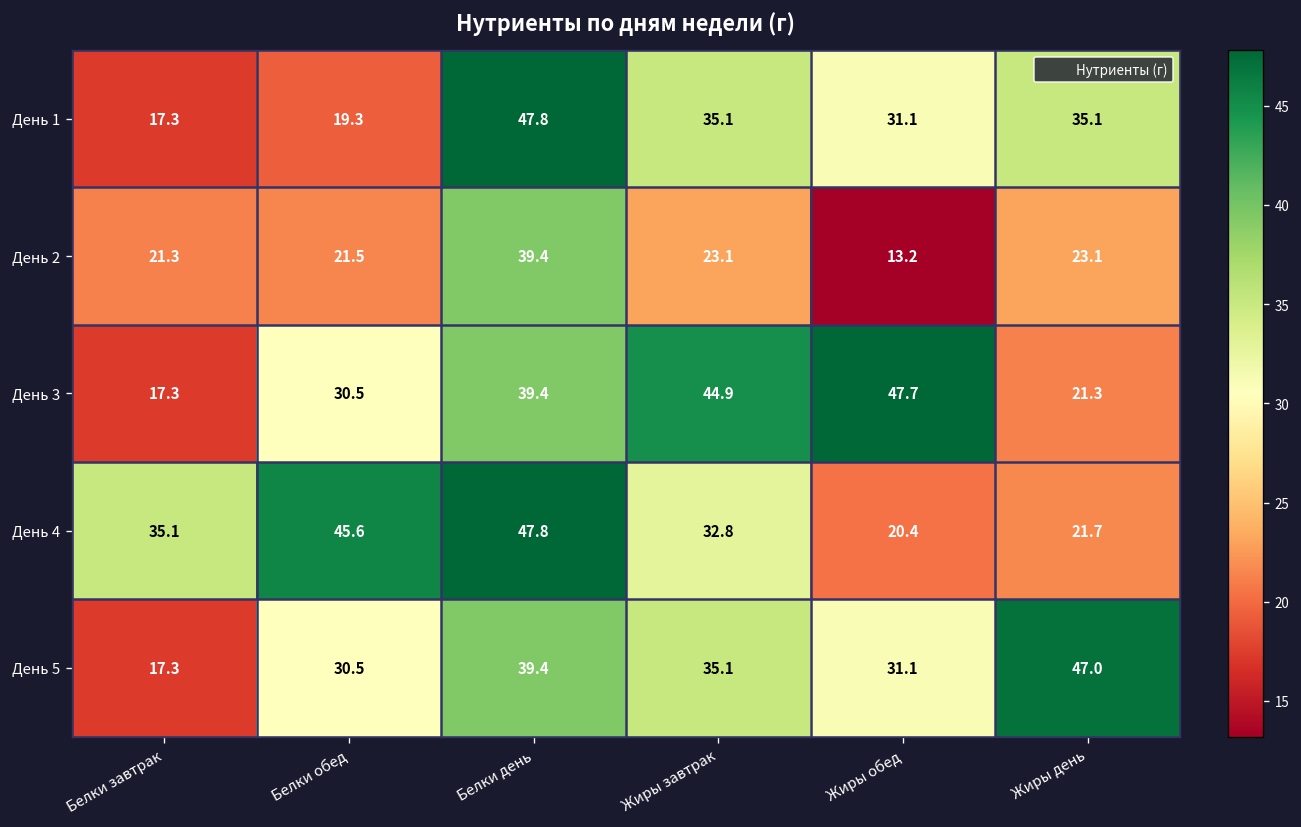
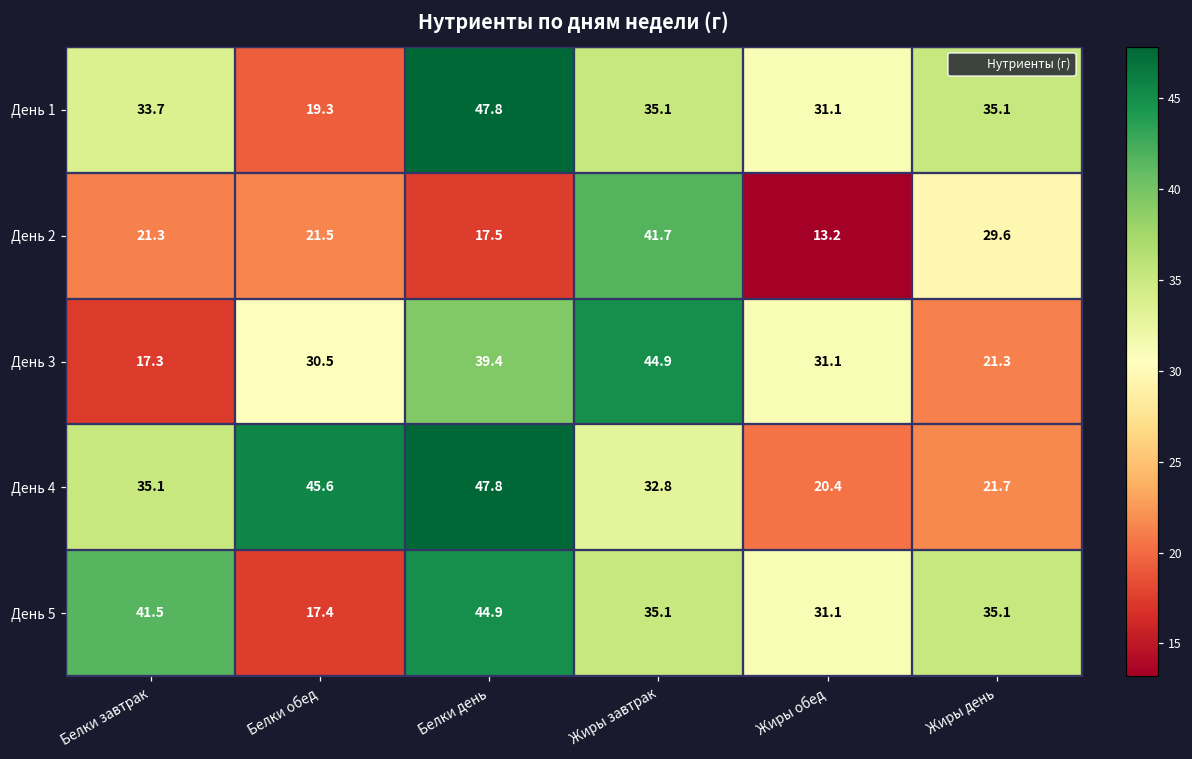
  {
    "День 1": {
-     "Белки завтрак": 17.3,
+     "Белки завтрак": 33.7,
      "Белки обед": 19.3,
      "Белки день": 47.8,
      "Жиры завтрак": 35.1,
      "Жиры обед": 31.1,
      "Жиры день": 35.1
    },
    "День 2": {
      "Белки завтрак": 21.3,
      "Белки обед": 21.5,
-     "Белки день": 39.4,
-     "Жиры завтрак": 23.1,
+     "Белки день": 17.5,
+     "Жиры завтрак": 41.7,
      "Жиры обед": 13.2,
-     "Жиры день": 23.1
+     "Жиры день": 29.6
    },
    "День 3": {
      "Белки завтрак": 17.3,
      "Белки обед": 30.5,
      "Белки день": 39.4,
      "Жиры завтрак": 44.9,
-     "Жиры обед": 47.7,
+     "Жиры обед": 31.1,
      "Жиры день": 21.3
    },
    "День 4": {
      "Белки завтрак": 35.1,
      "Белки обед": 45.6,
      "Белки день": 47.8,
      "Жиры завтрак": 32.8,
      "Жиры обед": 20.4,
      "Жиры день": 21.7
    },
    "День 5": {
-     "Белки завтрак": 17.3,
-     "Белки обед": 30.5,
-     "Белки день": 39.4,
+     "Белки завтрак": 41.5,
+     "Белки обед": 17.4,
+     "Белки день": 44.9,
      "Жиры завтрак": 35.1,
      "Жиры обед": 31.1,
-     "Жиры день": 47.0
+     "Жиры день": 35.1
    }
  }
